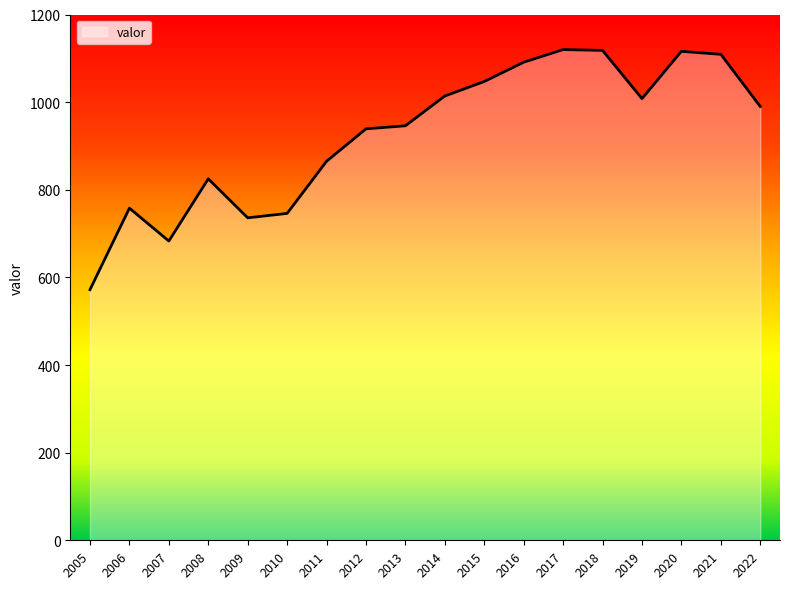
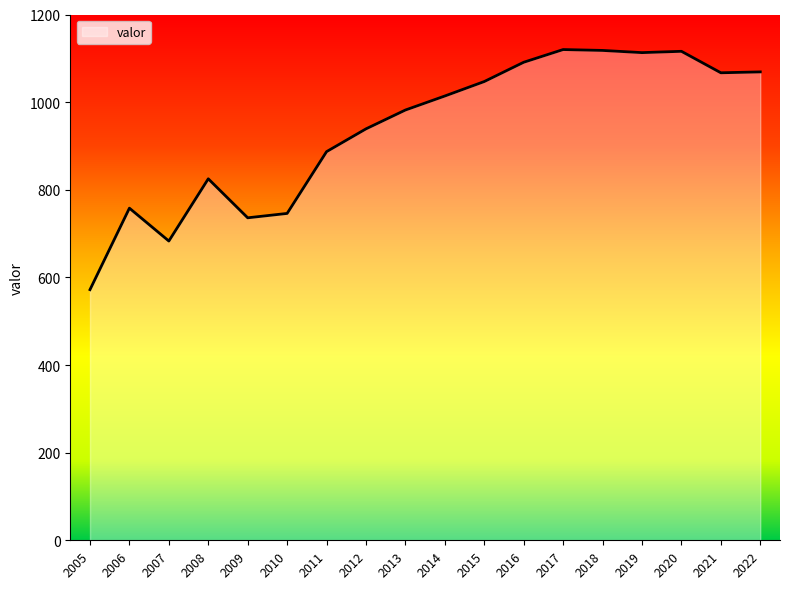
  {
    "2005": 570,
    "2006": 760,
    "2007": 680,
    "2008": 830,
    "2009": 740,
    "2010": 750,
-   "2011": 870,
+   "2011": 890,
    "2012": 940,
-   "2013": 950,
+   "2013": 980,
    "2014": 1010,
    "2015": 1050,
    "2016": 1090,
    "2017": 1120,
    "2018": 1120,
-   "2019": 1010,
+   "2019": 1110,
    "2020": 1120,
-   "2021": 1110,
-   "2022": 990
+   "2021": 1070,
+   "2022": 1070
  }
